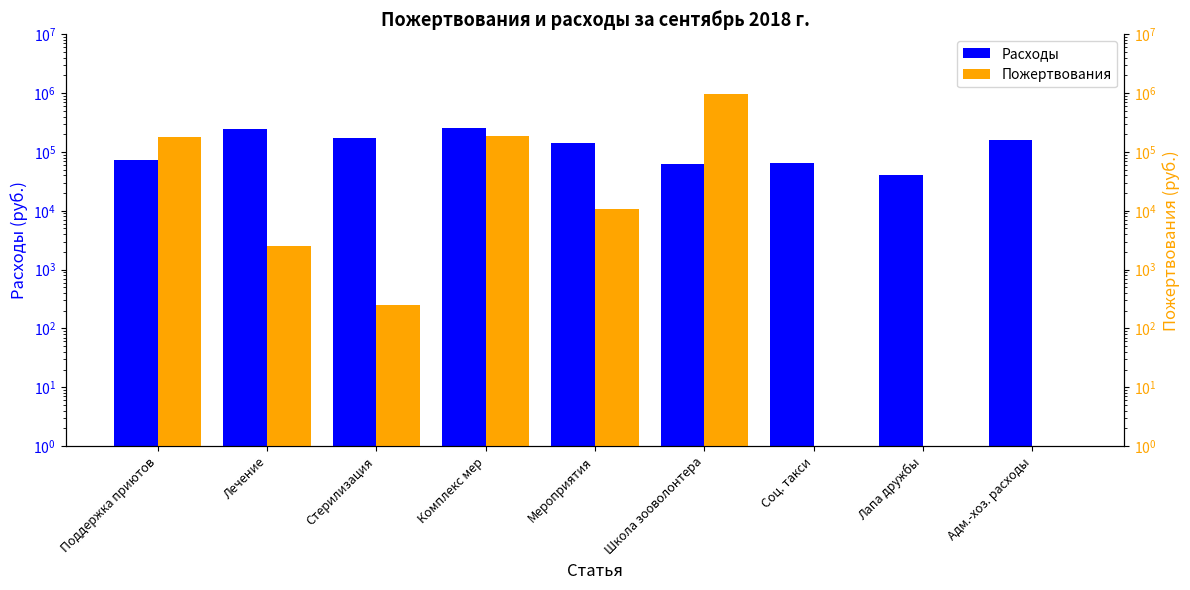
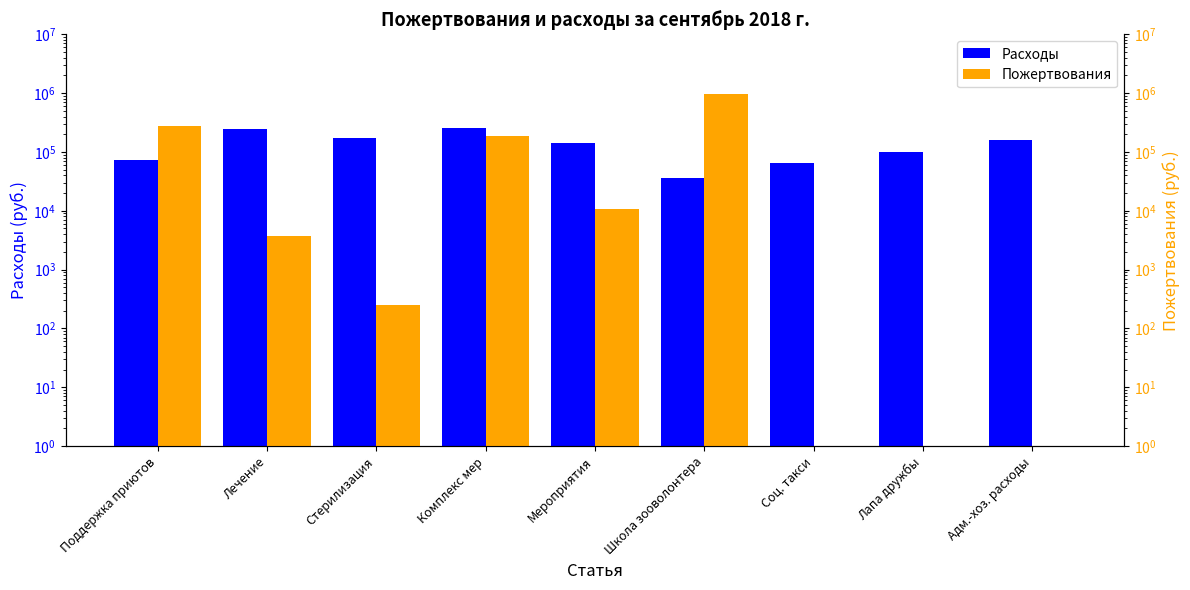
  {
    "Расходы": {
      "Поддержка приютов": 70000,
      "Лечение": 250000,
      "Стерилизация": 170000,
      "Комплекс мер": 300000,
      "Мероприятия": 140000,
-     "Школа зооволонтера": 60000,
+     "Школа зооволонтера": 40000,
      "Соц. такси": 60000,
-     "Лапа дружбы": 40000,
+     "Лапа дружбы": 100000,
      "Адм.-хоз. расходы": 160000
    },
    "Пожертвования": {
-     "Поддержка приютов": 180000,
-     "Лечение": 2500,
+     "Поддержка приютов": 300000,
+     "Лечение": 4000,
      "Стерилизация": 250,
      "Комплекс мер": 180000,
      "Мероприятия": 11000,
      "Школа зооволонтера": 1000000
    }
  }
